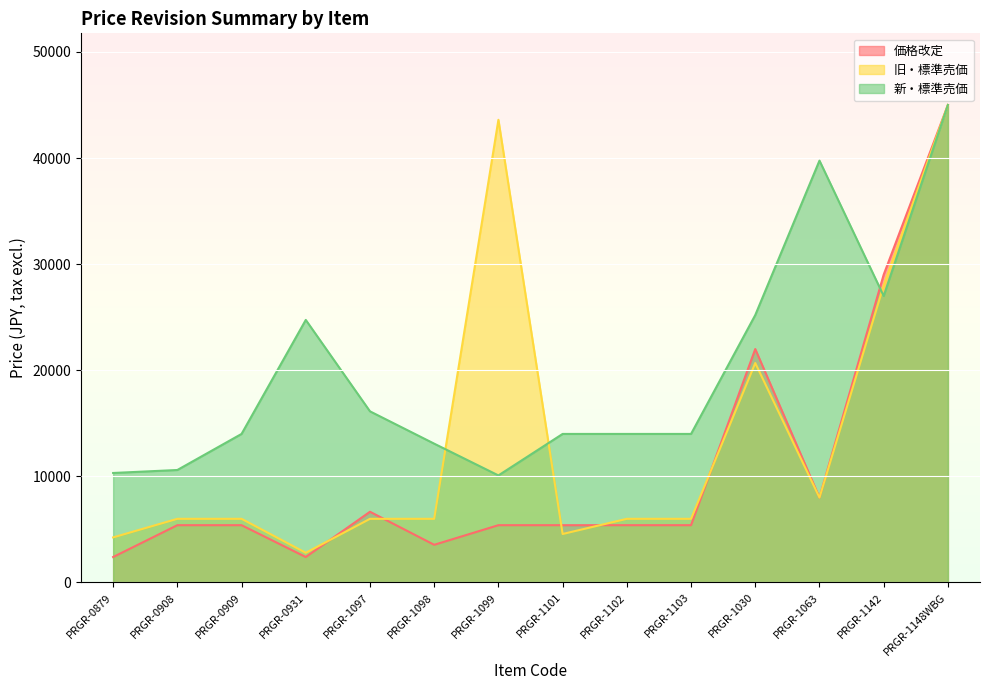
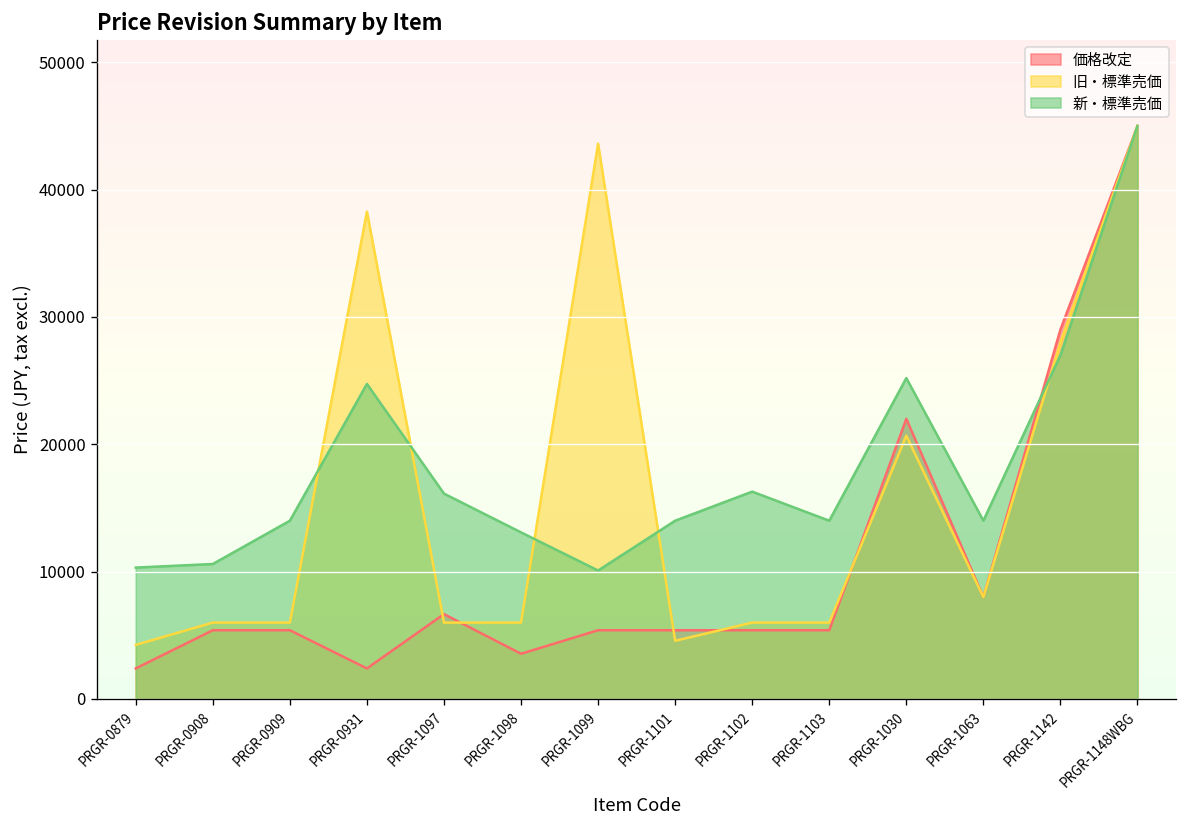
  {
    "価格改定": {
      "PRGR-0879": 2400,
      "PRGR-0908": 5400,
      "PRGR-0909": 5400,
      "PRGR-0931": 2400,
      "PRGR-1097": 6700,
      "PRGR-1098": 3600,
      "PRGR-1099": 5400,
      "PRGR-1101": 5400,
      "PRGR-1102": 5400,
      "PRGR-1103": 5400,
      "PRGR-1030": 22000,
      "PRGR-1142": 29000
    },
    "旧・標準売価": {
      "PRGR-0879": 4200,
      "PRGR-0908": 6000,
      "PRGR-0909": 6000,
-     "PRGR-0931": 2800,
+     "PRGR-0931": 38300,
      "PRGR-1097": 6000,
      "PRGR-1098": 6000,
      "PRGR-1099": 43600,
      "PRGR-1101": 4600,
      "PRGR-1102": 6000,
      "PRGR-1103": 6000,
      "PRGR-1030": 20700,
      "PRGR-1142": 28000
    },
    "新・標準売価": {
      "PRGR-0879": 10300,
      "PRGR-0908": 10600,
      "PRGR-0909": 14000,
      "PRGR-0931": 24700,
      "PRGR-1097": 16100,
      "PRGR-1098": 13100,
      "PRGR-1099": 10100,
      "PRGR-1101": 14000,
-     "PRGR-1102": 14000,
+     "PRGR-1102": 16300,
      "PRGR-1103": 14000,
      "PRGR-1030": 25200,
-     "PRGR-1063": 39800,
+     "PRGR-1063": 14000,
      "PRGR-1142": 27000
    }
  }
